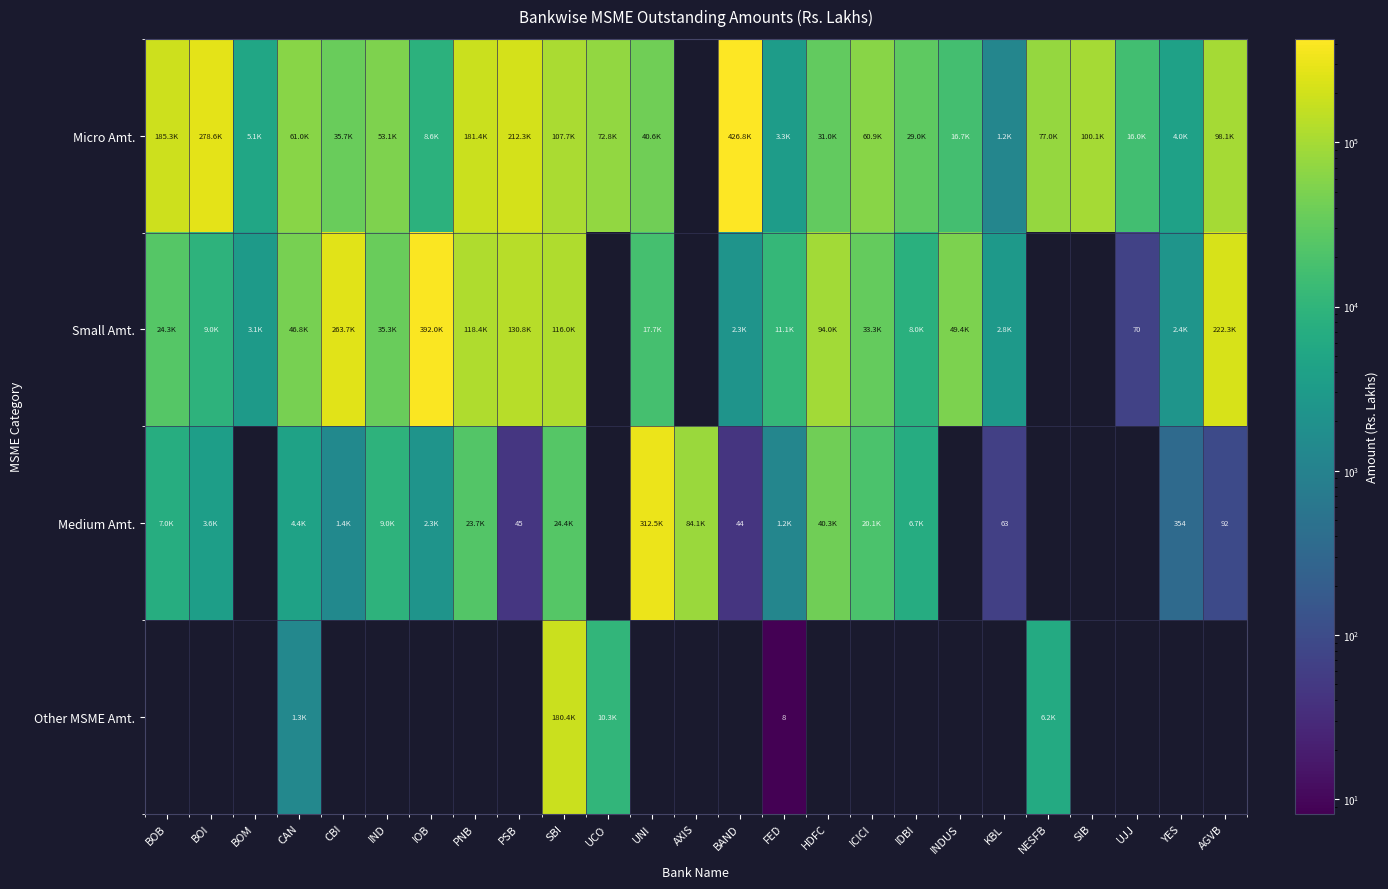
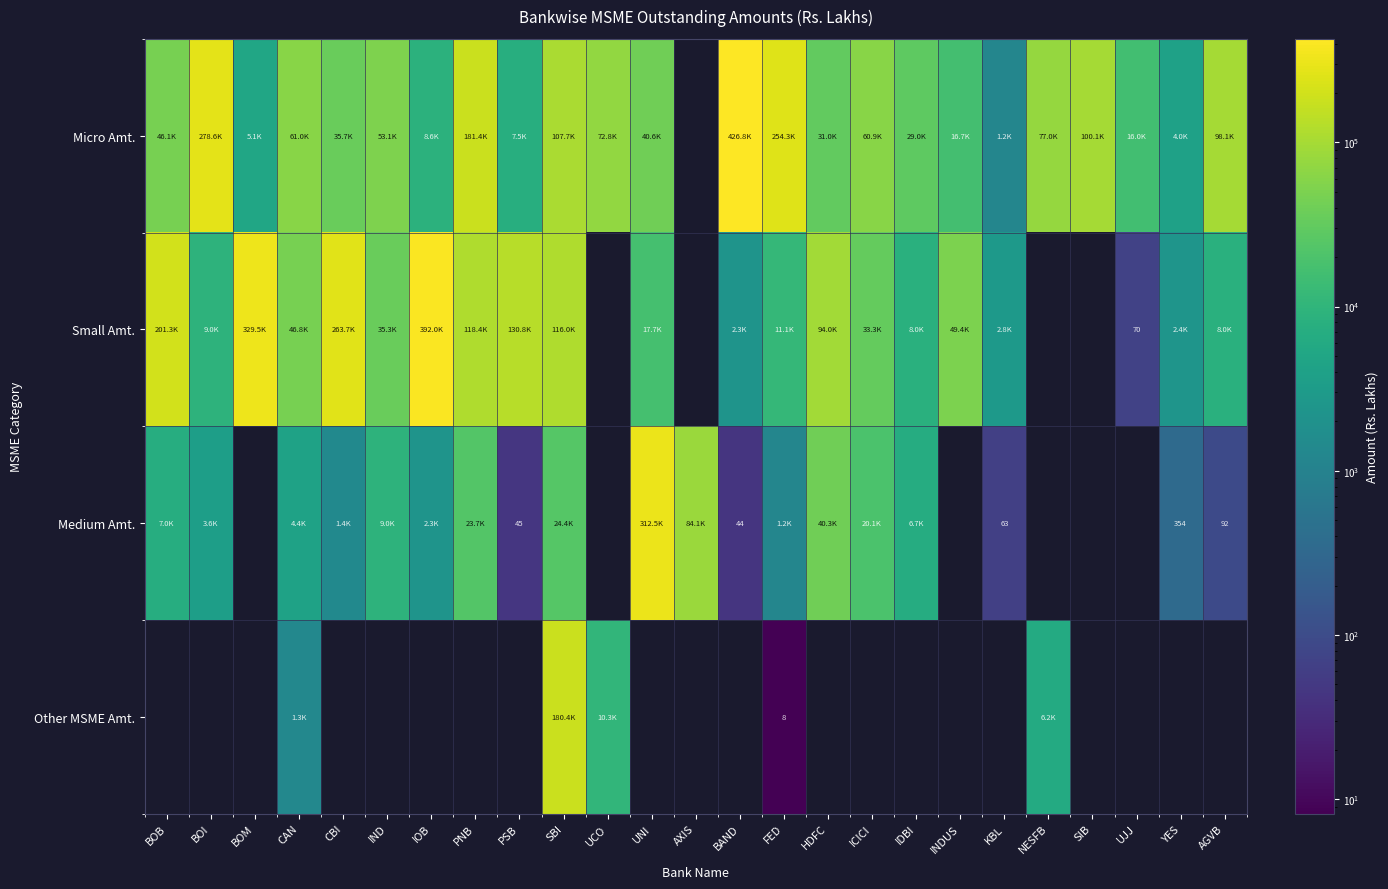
  {
    "Micro Amt.": {
-     "BOB": "185.3K",
+     "BOB": "46.1K",
      "BOI": "278.6K",
      "BOM": "5.1K",
      "CAN": "61.0K",
      "CBI": "35.7K",
      "IND": "53.1K",
      "IOB": "8.6K",
      "PNB": "181.4K",
-     "PSB": "212.3K",
+     "PSB": "7.5K",
      "SBI": "107.7K",
      "UCO": "72.8K",
      "UNI": "40.6K",
      "BAND": "426.8K",
-     "FED": "3.3K",
+     "FED": "254.3K",
      "HDFC": "31.0K",
      "ICICI": "60.9K",
      "IDBI": "29.0K",
      "INDUS": "16.7K",
      "KBL": "1.2K",
      "NESFB": "77.0K",
      "SIB": "100.1K",
      "UJJ": "16.0K",
      "YES": "4.0K",
      "AGVB": "98.1K"
    },
    "Small Amt.": {
-     "BOB": "24.3K",
+     "BOB": "201.3K",
      "BOI": "9.0K",
-     "BOM": "3.1K",
+     "BOM": "329.5K",
      "CAN": "46.8K",
      "CBI": "263.7K",
      "IND": "35.3K",
      "IOB": "392.0K",
      "PNB": "118.4K",
      "PSB": "130.8K",
      "SBI": "116.0K",
      "UNI": "17.7K",
      "BAND": "2.3K",
      "FED": "11.1K",
      "HDFC": "94.0K",
      "ICICI": "33.3K",
      "IDBI": "8.0K",
      "INDUS": "49.4K",
      "KBL": "2.8K",
      "UJJ": "70",
      "YES": "2.4K",
-     "AGVB": "222.3K"
+     "AGVB": "8.0K"
    },
    "Medium Amt.": {
      "BOB": "7.0K",
      "BOI": "3.6K",
      "CAN": "4.4K",
      "CBI": "1.4K",
      "IND": "9.0K",
      "IOB": "2.3K",
      "PNB": "23.7K",
      "PSB": "45",
      "SBI": "24.4K",
      "UNI": "312.5K",
      "AXIS": "84.1K",
      "BAND": "44",
      "FED": "1.2K",
      "HDFC": "40.3K",
      "ICICI": "20.1K",
      "IDBI": "6.7K",
      "KBL": "63",
      "YES": "354",
      "AGVB": "92"
    },
    "Other MSME Amt.": {
      "CAN": "1.3K",
      "SBI": "180.4K",
      "UCO": "10.3K",
      "FED": "8",
      "NESFB": "6.2K"
    }
  }
